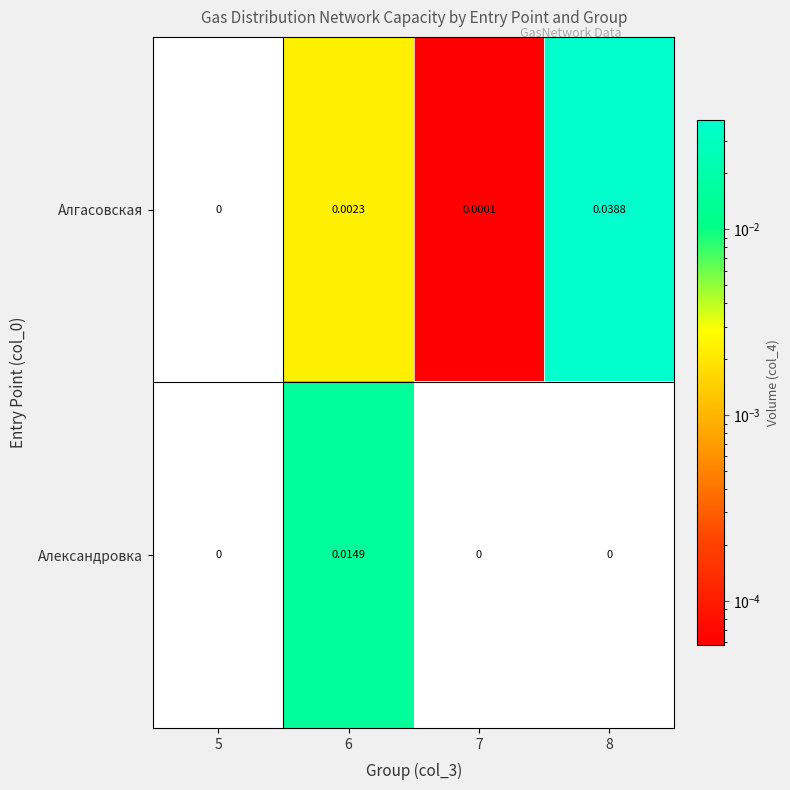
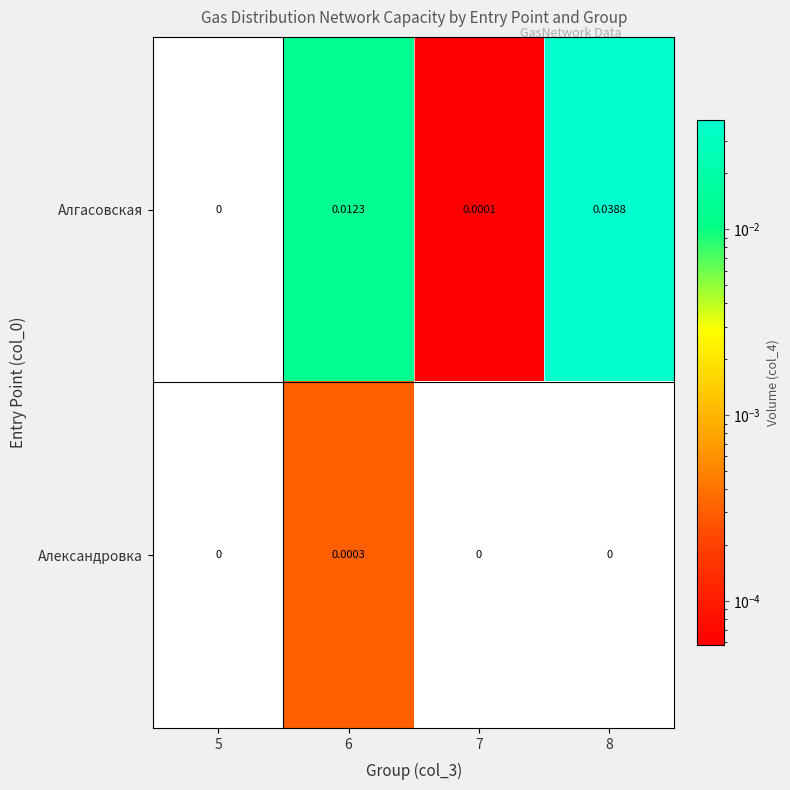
  {
    "Алгасовская": {
      "5": 0,
-     "6": 0.0023,
+     "6": 0.0123,
      "7": 0.0001,
      "8": 0.0388
    },
    "Александровка": {
      "5": 0,
-     "6": 0.0149,
+     "6": 0.0003,
      "7": 0,
      "8": 0
    }
  }
